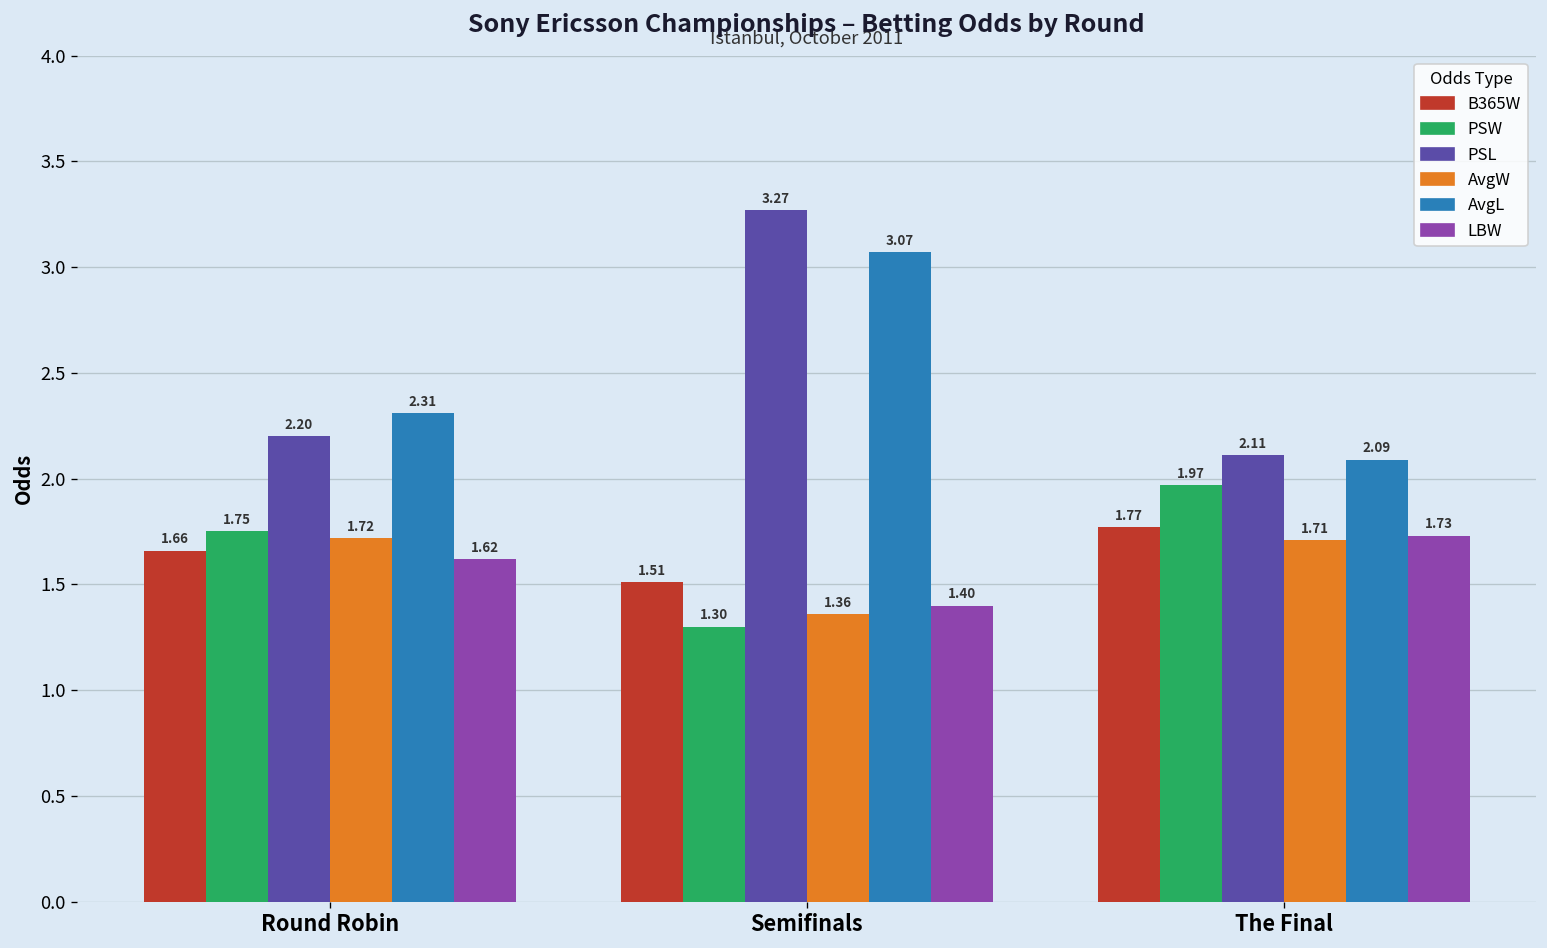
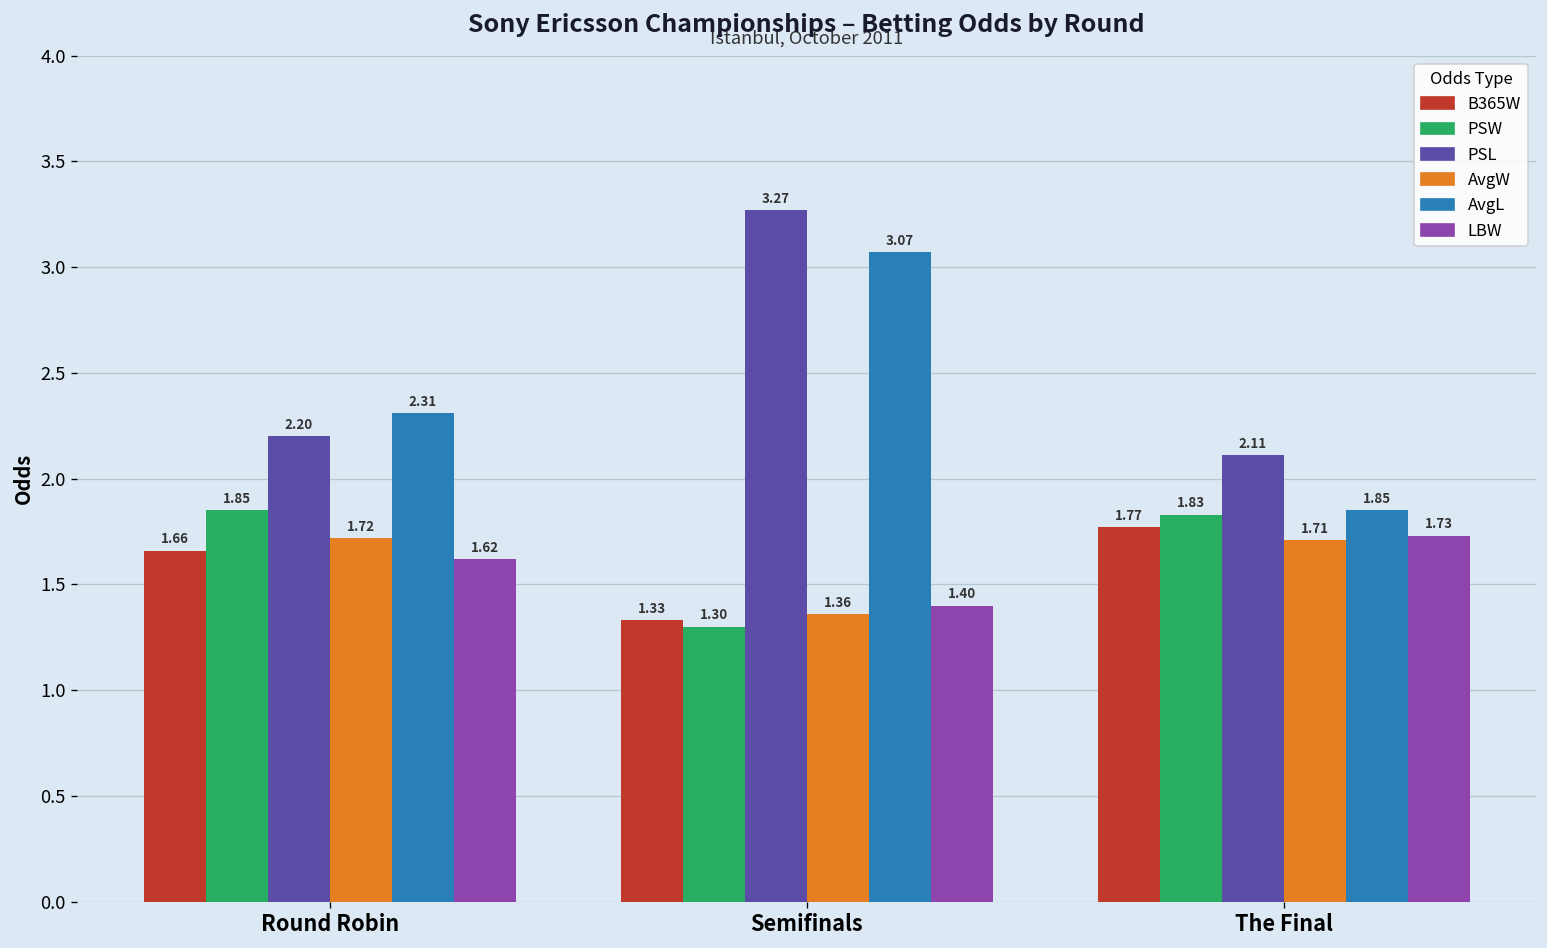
  {
    "B365W": {
      "Round Robin": 1.66,
-     "Semifinals": 1.51,
+     "Semifinals": 1.33,
      "The Final": 1.77
    },
    "PSW": {
-     "Round Robin": 1.75,
+     "Round Robin": 1.85,
      "Semifinals": 1.30,
-     "The Final": 1.97
+     "The Final": 1.83
    },
    "AvgW": {
      "Round Robin": 1.72,
      "Semifinals": 1.36,
      "The Final": 1.71
    },
    "AvgL": {
      "Round Robin": 2.31,
      "Semifinals": 3.07,
-     "The Final": 2.09
+     "The Final": 1.85
    }
  }
